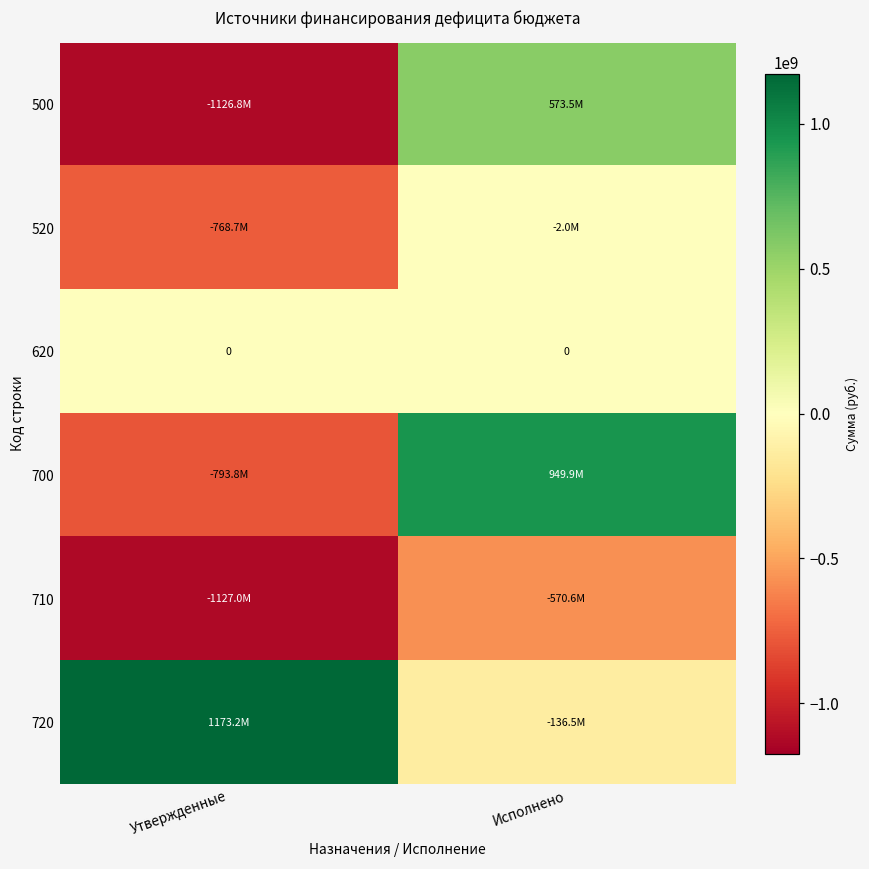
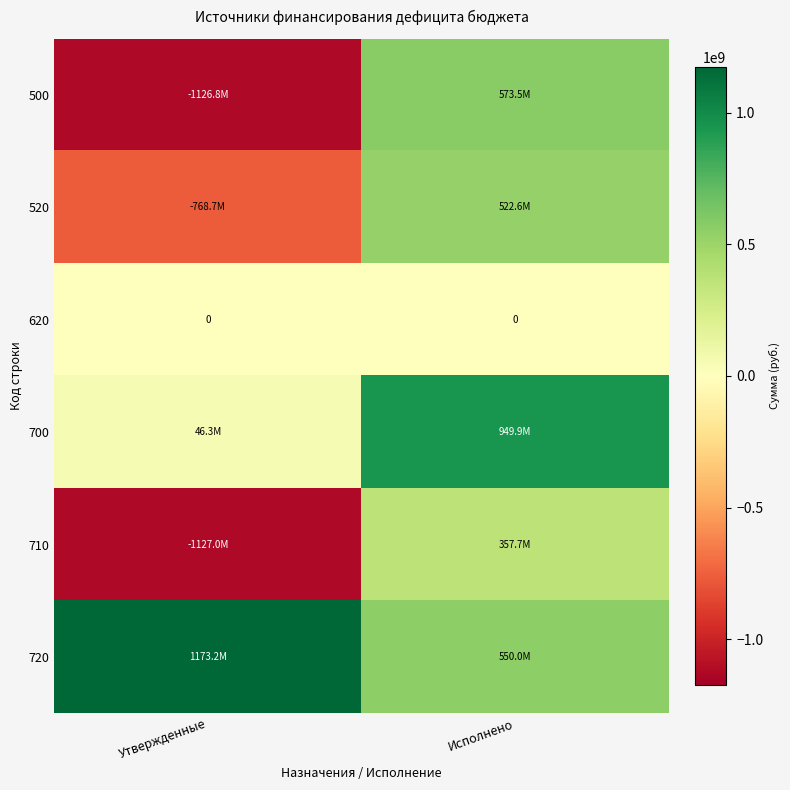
  {
    "500": {
      "Утвержденные": "-1126.8M",
      "Исполнено": "573.5M"
    },
    "520": {
      "Утвержденные": "-768.7M",
-     "Исполнено": "-2.0M"
+     "Исполнено": "522.6M"
    },
    "620": {
      "Утвержденные": "0",
      "Исполнено": "0"
    },
    "700": {
-     "Утвержденные": "-793.8M",
+     "Утвержденные": "46.3M",
      "Исполнено": "949.9M"
    },
    "710": {
      "Утвержденные": "-1127.0M",
-     "Исполнено": "-570.6M"
+     "Исполнено": "357.7M"
    },
    "720": {
      "Утвержденные": "1173.2M",
-     "Исполнено": "-136.5M"
+     "Исполнено": "550.0M"
    }
  }
